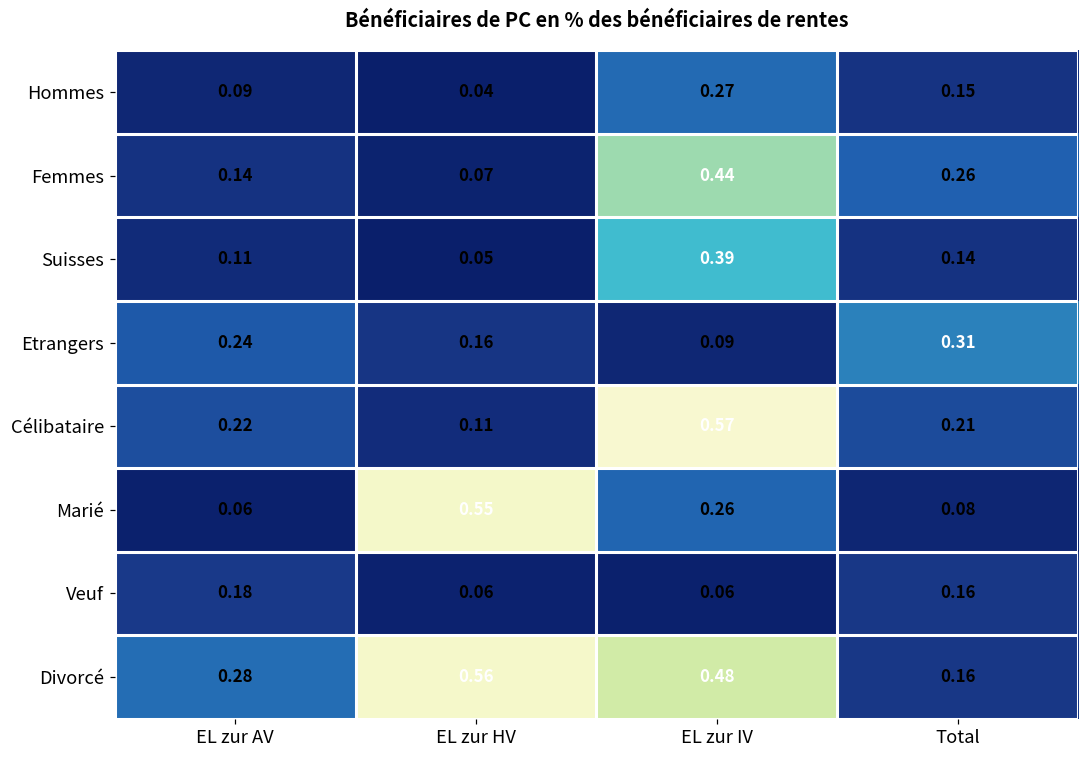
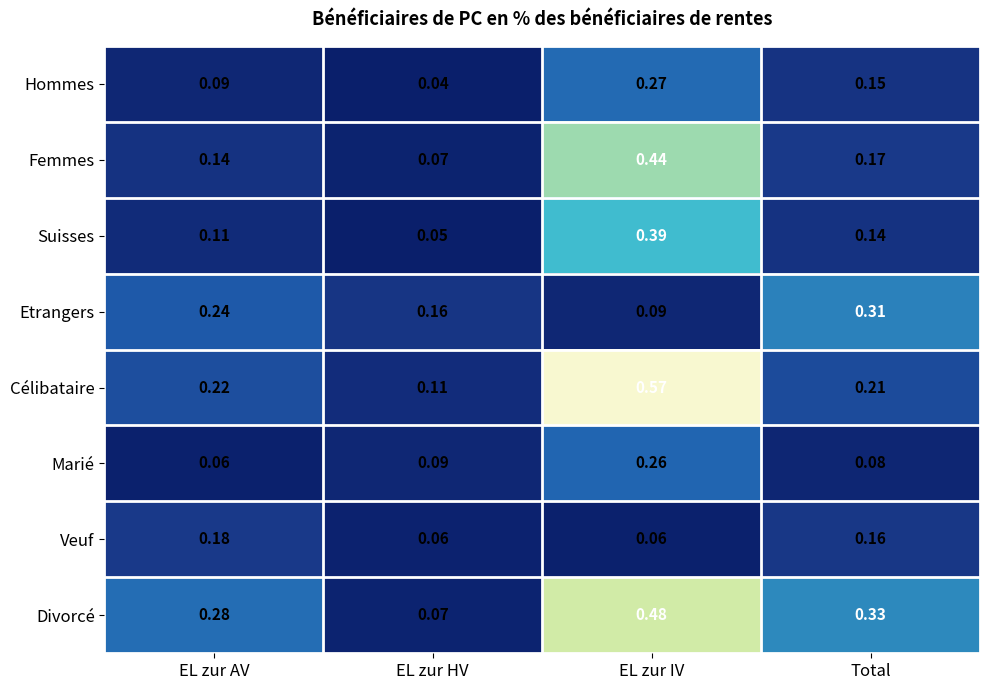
  {
    "Hommes": {
      "EL zur AV": 0.09,
      "EL zur HV": 0.04,
      "EL zur IV": 0.27,
      "Total": 0.15
    },
    "Femmes": {
      "EL zur AV": 0.14,
      "EL zur HV": 0.07,
      "EL zur IV": 0.44,
-     "Total": 0.26
+     "Total": 0.17
    },
    "Suisses": {
      "EL zur AV": 0.11,
      "EL zur HV": 0.05,
      "EL zur IV": 0.39,
      "Total": 0.14
    },
    "Etrangers": {
      "EL zur AV": 0.24,
      "EL zur HV": 0.16,
      "EL zur IV": 0.09,
      "Total": 0.31
    },
    "Célibataire": {
      "EL zur AV": 0.22,
      "EL zur HV": 0.11,
      "Total": 0.21
    },
    "Marié": {
      "EL zur AV": 0.06,
-     "EL zur HV": 0.55,
+     "EL zur HV": 0.09,
      "EL zur IV": 0.26,
      "Total": 0.08
    },
    "Veuf": {
      "EL zur AV": 0.18,
      "EL zur HV": 0.06,
      "EL zur IV": 0.06,
      "Total": 0.16
    },
    "Divorcé": {
      "EL zur AV": 0.28,
-     "EL zur HV": 0.56,
+     "EL zur HV": 0.07,
      "EL zur IV": 0.48,
-     "Total": 0.16
+     "Total": 0.33
    }
  }
